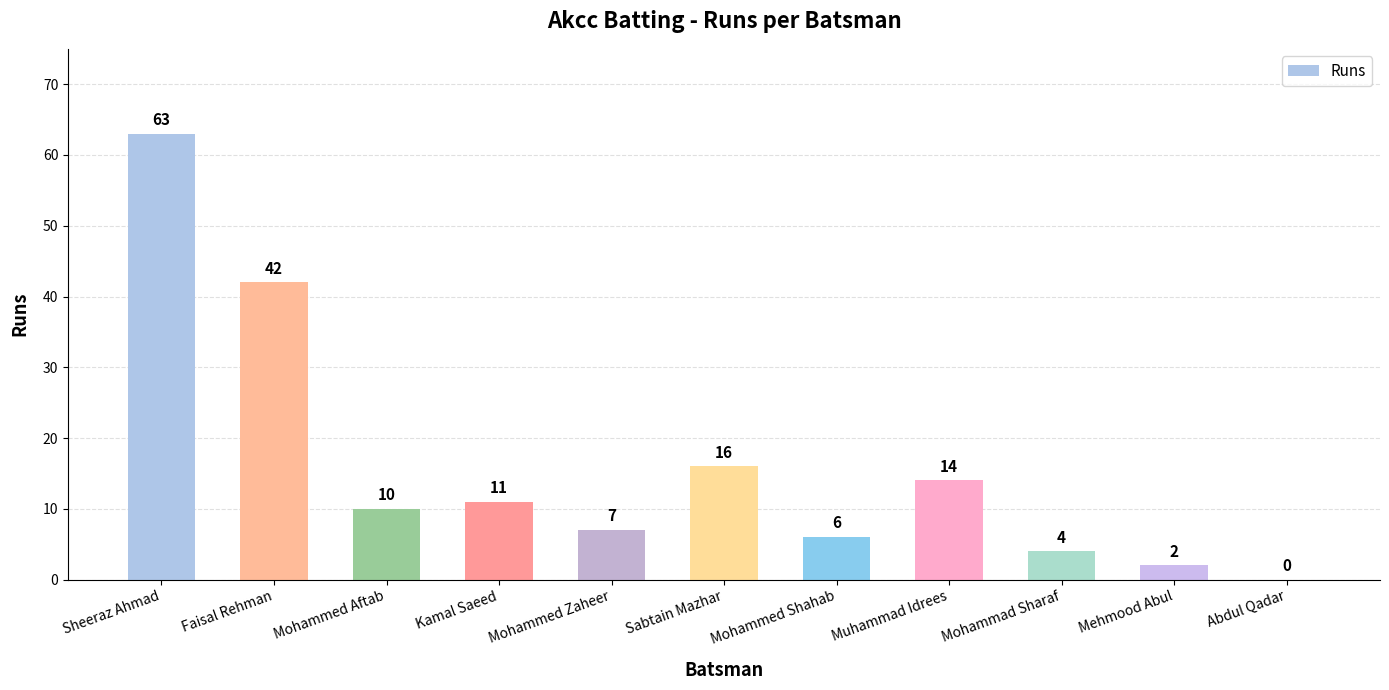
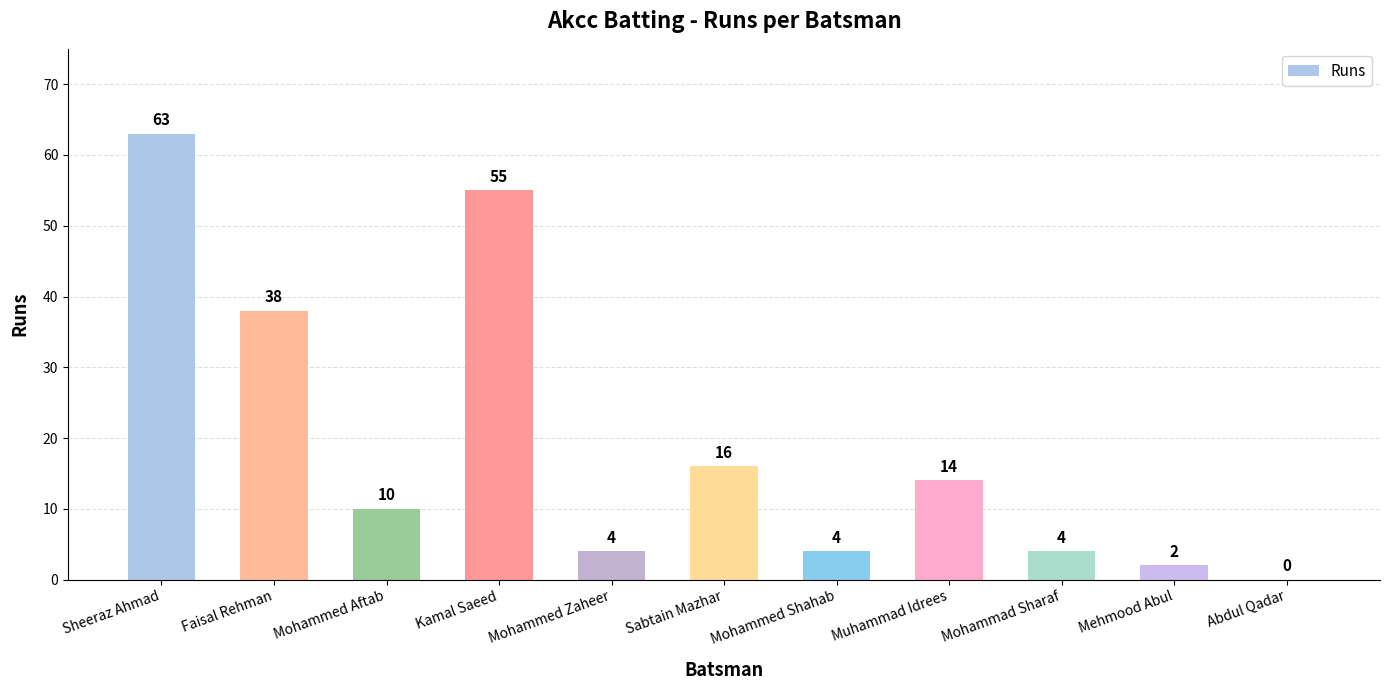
  {
    "Sheeraz Ahmad": 63,
-   "Faisal Rehman": 42,
+   "Faisal Rehman": 38,
    "Mohammed Aftab": 10,
-   "Kamal Saeed": 11,
-   "Mohammed Zaheer": 7,
+   "Kamal Saeed": 55,
+   "Mohammed Zaheer": 4,
    "Sabtain Mazhar": 16,
-   "Mohammed Shahab": 6,
+   "Mohammed Shahab": 4,
    "Muhammad Idrees": 14,
    "Mohammad Sharaf": 4,
    "Mehmood Abul": 2,
    "Abdul Qadar": 0
  }
